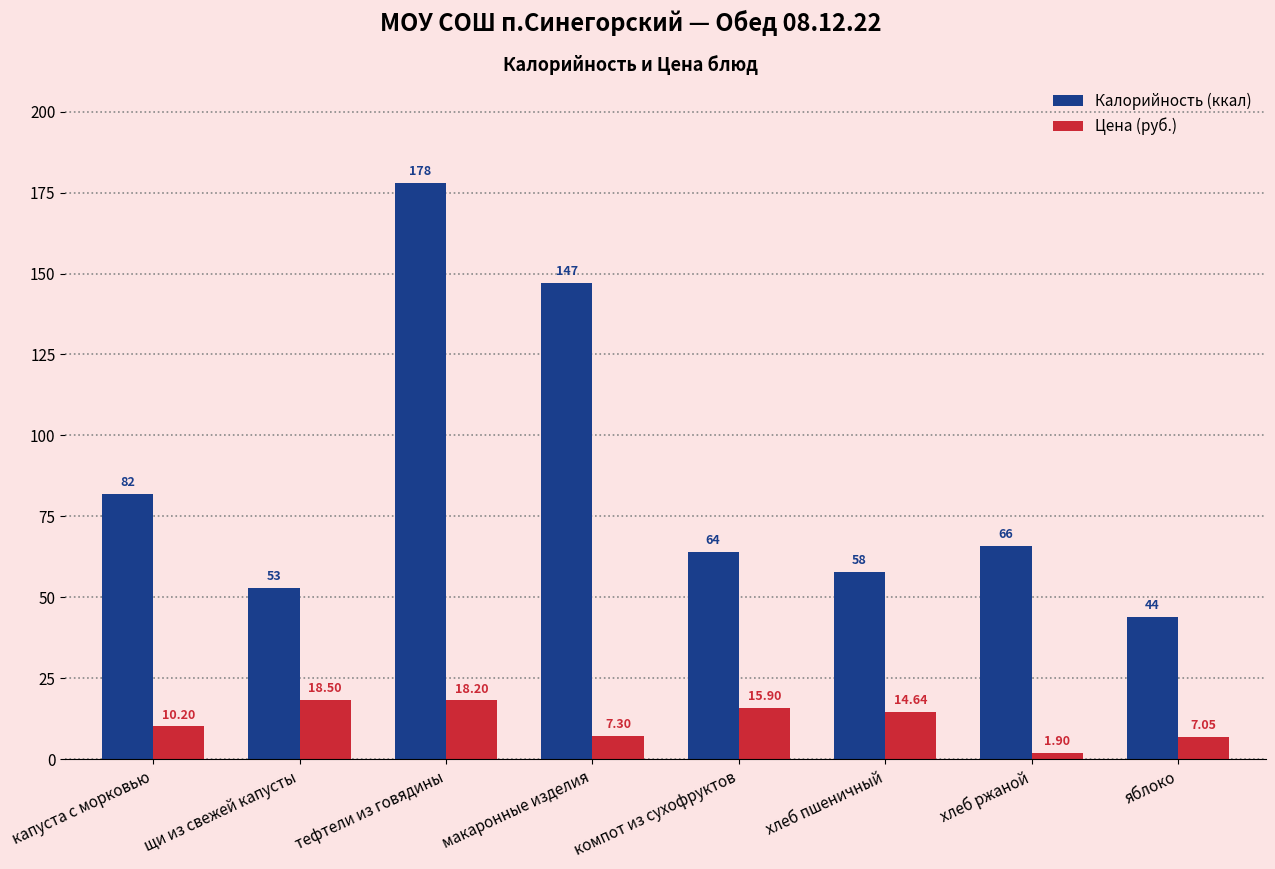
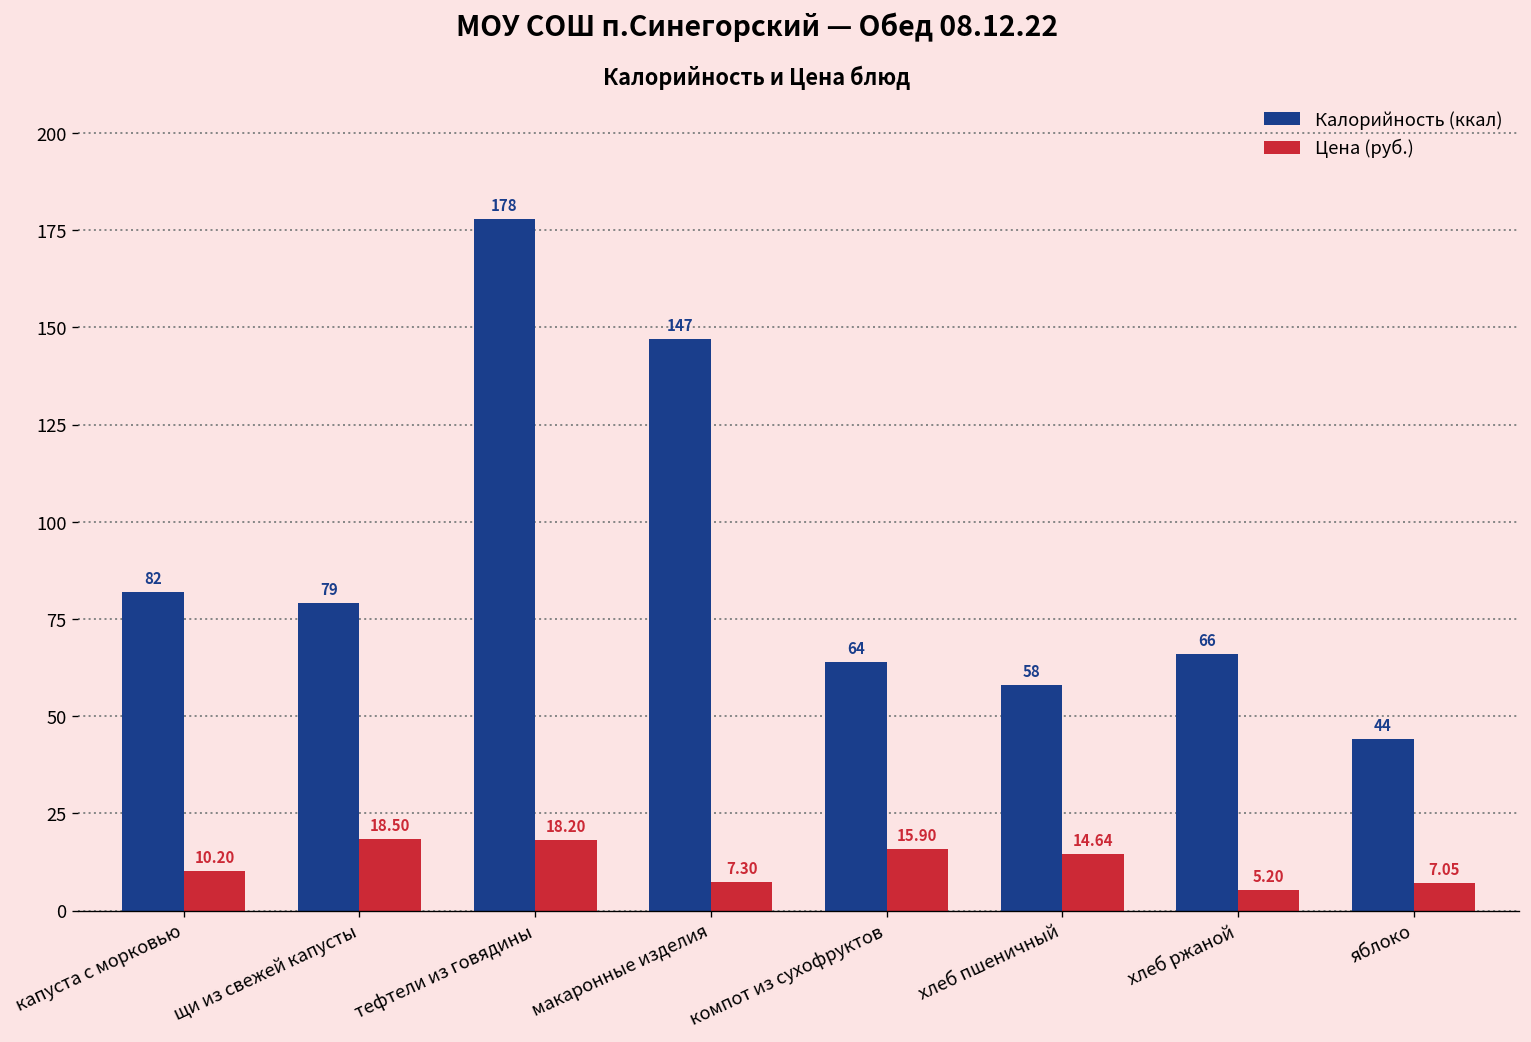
  {
    "Калорийность (ккал)": {
      "капуста с морковью": 82,
-     "щи из свежей капусты": 53,
+     "щи из свежей капусты": 79,
      "тефтели из говядины": 178,
      "макаронные изделия": 147,
      "компот из сухофруктов": 64,
      "хлеб пшеничный": 58,
      "хлеб ржаной": 66,
      "яблоко": 44
    },
    "Цена (руб.)": {
      "капуста с морковью": 10.20,
      "щи из свежей капусты": 18.50,
      "тефтели из говядины": 18.20,
      "макаронные изделия": 7.30,
      "компот из сухофруктов": 15.90,
      "хлеб пшеничный": 14.64,
-     "хлеб ржаной": 1.90,
+     "хлеб ржаной": 5.20,
      "яблоко": 7.05
    }
  }
